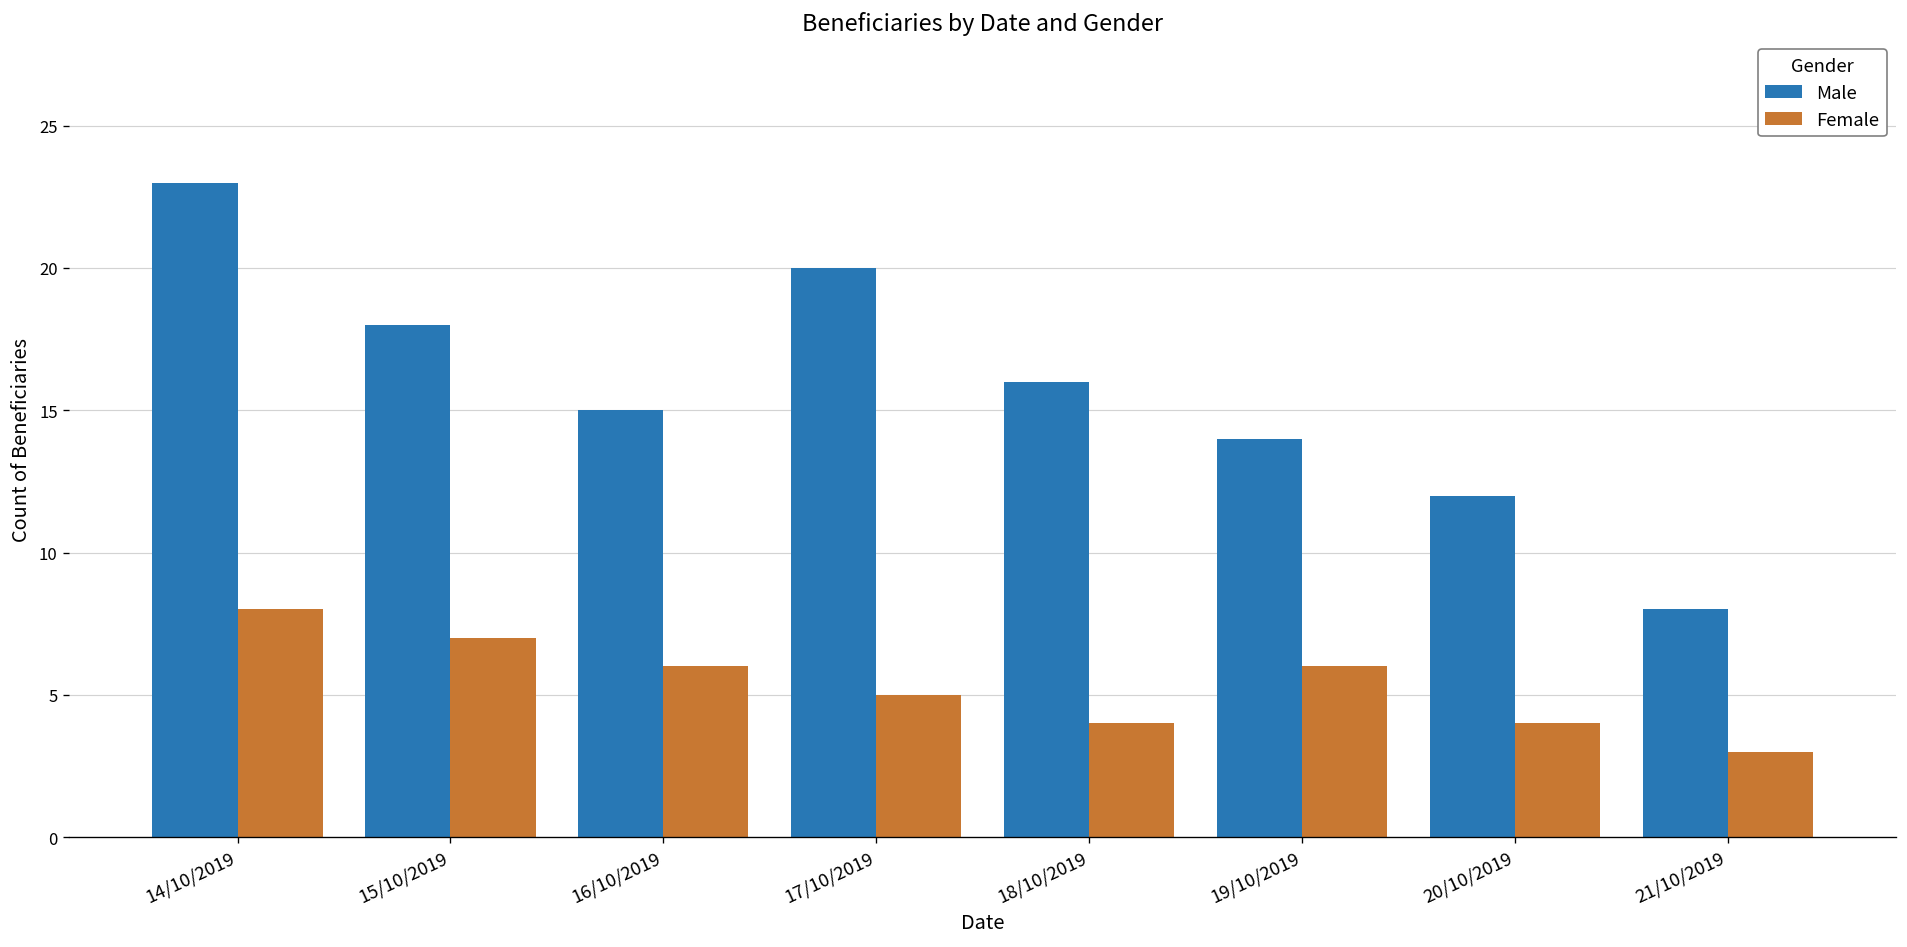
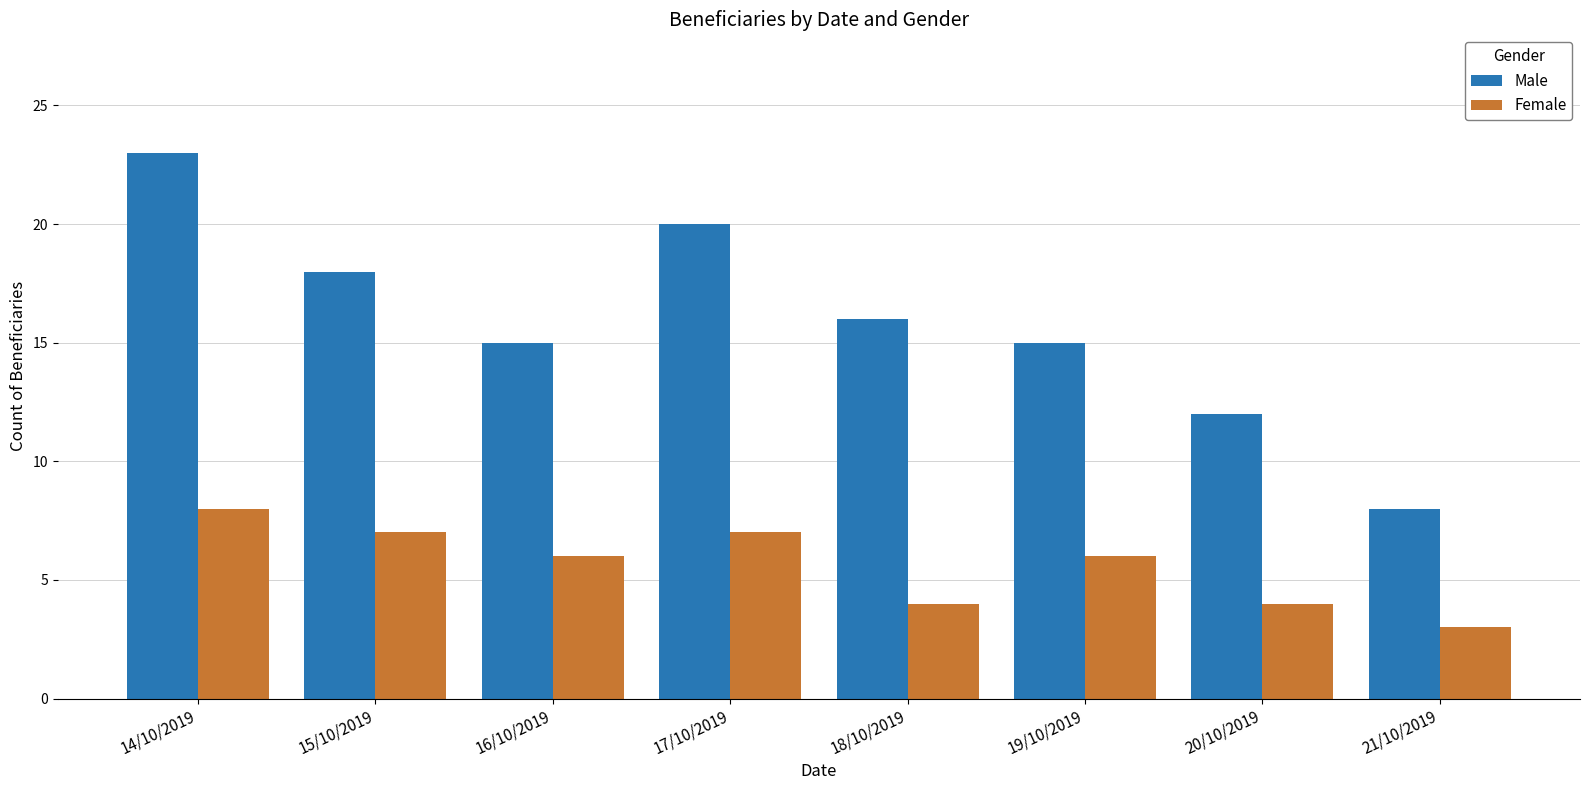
  {
    "Male": {
      "14/10/2019": 23,
      "15/10/2019": 18,
      "16/10/2019": 15,
      "17/10/2019": 20,
      "18/10/2019": 16,
-     "19/10/2019": 14,
+     "19/10/2019": 15,
      "20/10/2019": 12,
      "21/10/2019": 8
    },
    "Female": {
      "14/10/2019": 8,
      "15/10/2019": 7,
      "16/10/2019": 6,
-     "17/10/2019": 5,
+     "17/10/2019": 7,
      "18/10/2019": 4,
      "19/10/2019": 6,
      "20/10/2019": 4,
      "21/10/2019": 3
    }
  }
